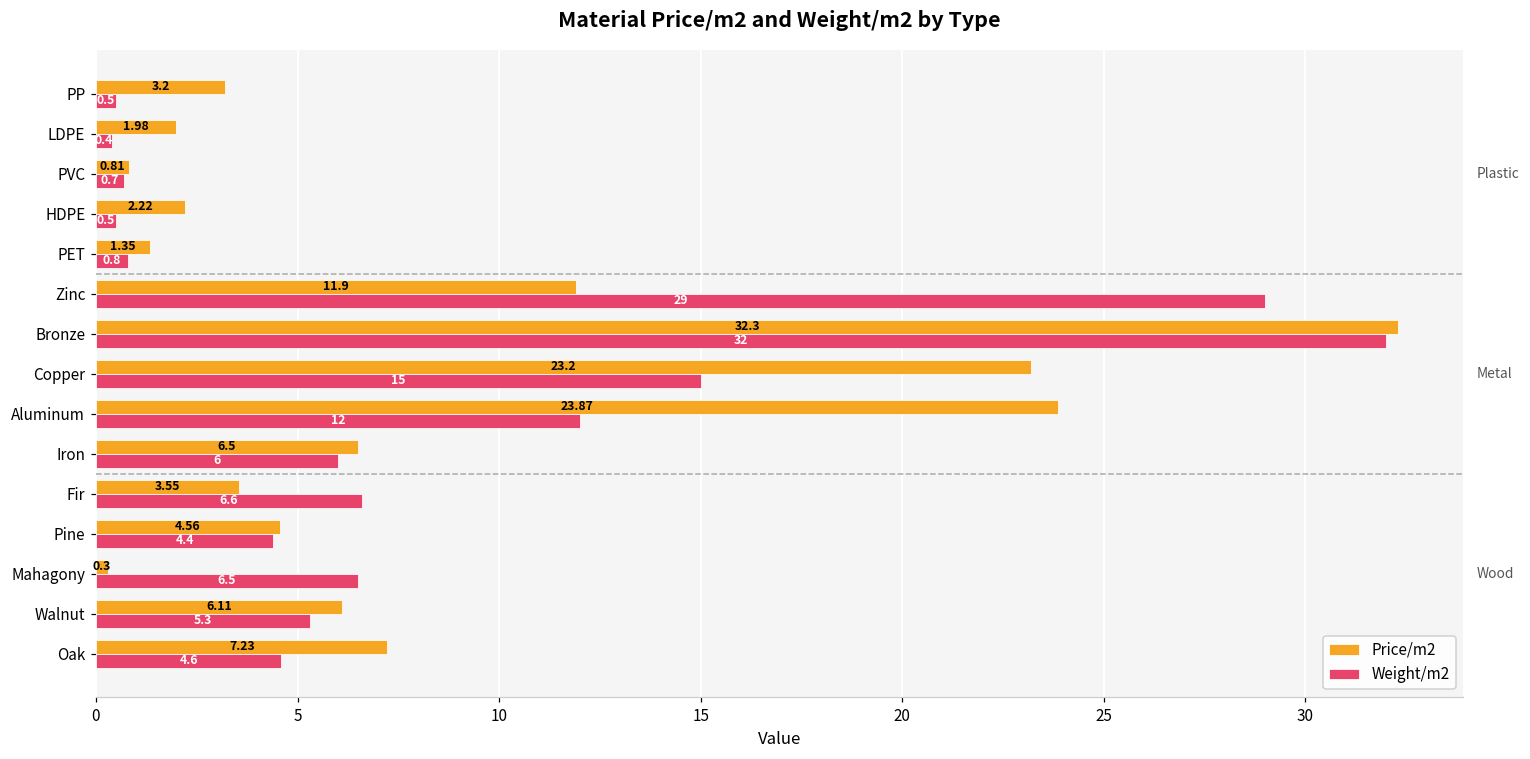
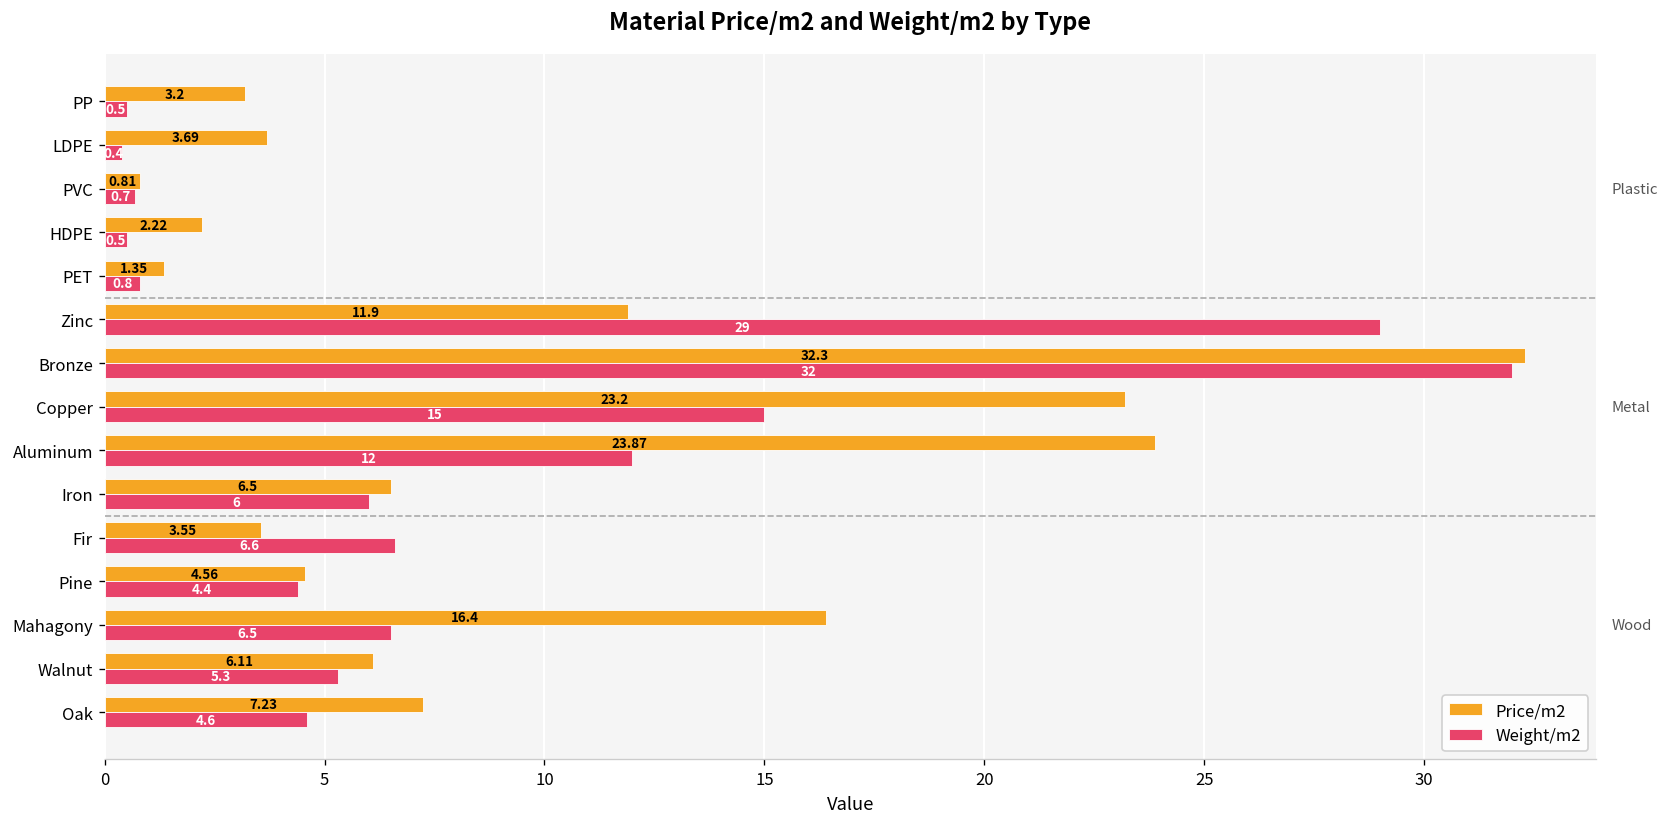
  {
    "Price/m2": {
      "PP": 3.2,
-     "LDPE": 1.98,
+     "LDPE": 3.69,
      "PVC": 0.81,
      "HDPE": 2.22,
      "PET": 1.35,
      "Zinc": 11.9,
      "Bronze": 32.3,
      "Copper": 23.2,
      "Aluminum": 23.87,
      "Iron": 6.5,
      "Fir": 3.55,
      "Pine": 4.56,
-     "Mahagony": 0.3,
+     "Mahagony": 16.4,
      "Walnut": 6.11,
      "Oak": 7.23
    },
    "Weight/m2": {
      "PP": 0.5,
      "LDPE": 0.4,
      "PVC": 0.7,
      "HDPE": 0.5,
      "PET": 0.8,
      "Zinc": 29,
      "Bronze": 32,
      "Copper": 15,
      "Aluminum": 12,
      "Iron": 6,
      "Fir": 6.6,
      "Pine": 4.4,
      "Mahagony": 6.5,
      "Walnut": 5.3,
      "Oak": 4.6
    }
  }
